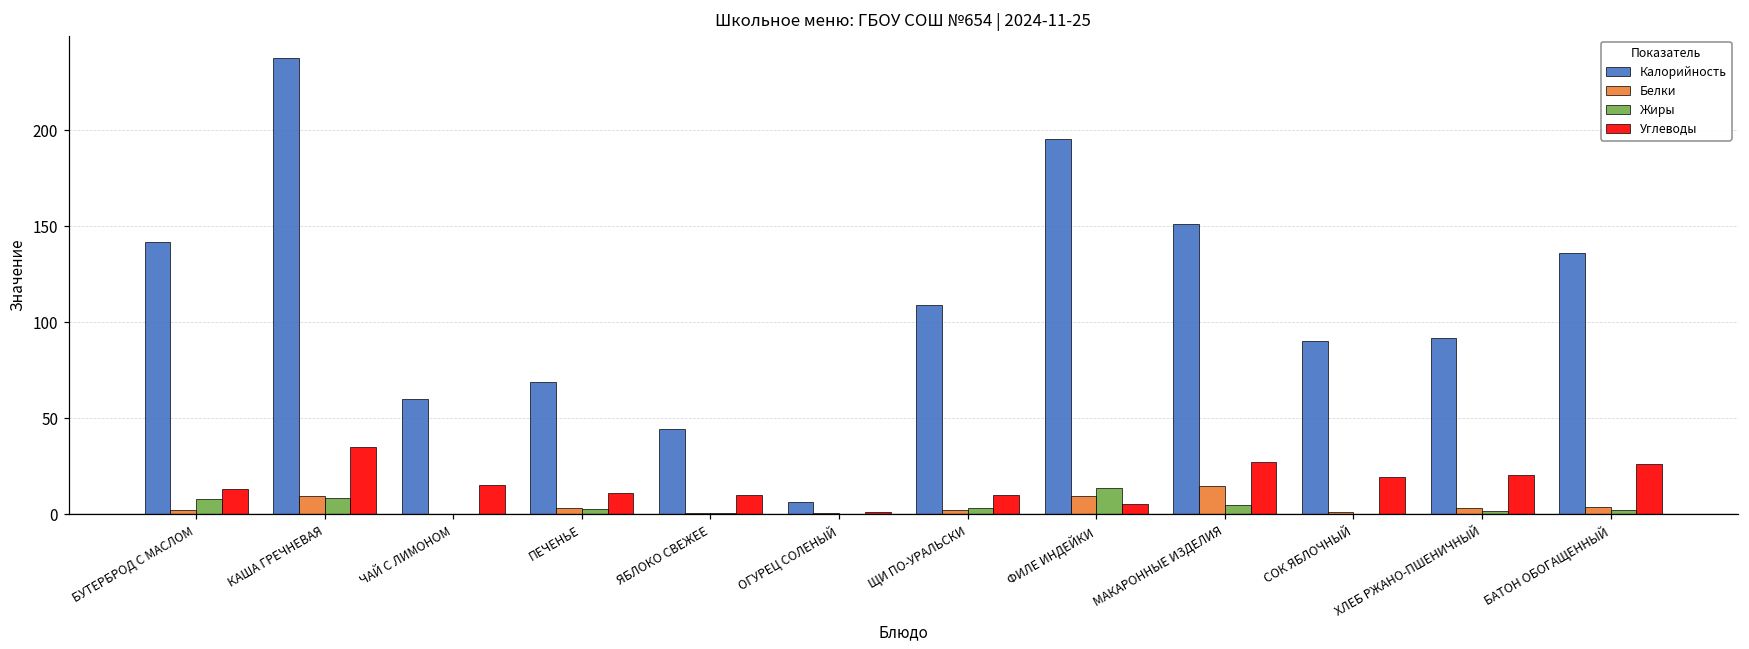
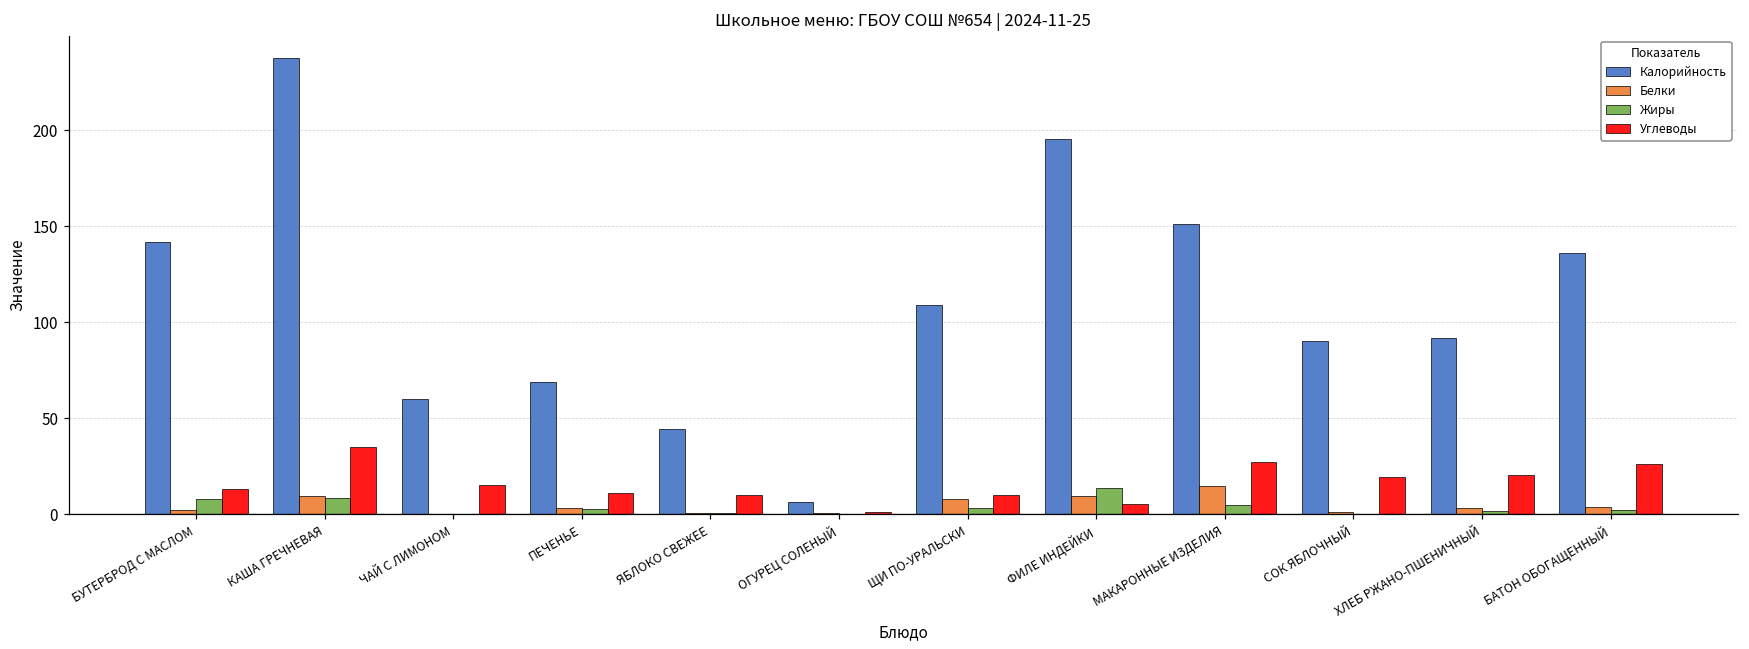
  {
    "Калорийность": {
      "БУТЕРБРОД С МАСЛОМ": 142,
      "КАША ГРЕЧНЕВАЯ": 238,
      "ЧАЙ С ЛИМОНОМ": 60,
      "ПЕЧЕНЬЕ": 69,
      "ЯБЛОКО СВЕЖЕЕ": 44,
      "ОГУРЕЦ СОЛЕНЫЙ": 7,
      "ЩИ ПО-УРАЛЬСКИ": 109,
      "ФИЛЕ ИНДЕЙКИ": 195,
      "МАКАРОННЫЕ ИЗДЕЛИЯ": 151,
      "СОК ЯБЛОЧНЫЙ": 90,
      "ХЛЕБ РЖАНО-ПШЕНИЧНЫЙ": 92,
      "БАТОН ОБОГАЩЕННЫЙ": 136
    },
    "Белки": {
      "БУТЕРБРОД С МАСЛОМ": 2,
      "КАША ГРЕЧНЕВАЯ": 10,
      "ПЕЧЕНЬЕ": 3,
-     "ЩИ ПО-УРАЛЬСКИ": 2,
+     "ЩИ ПО-УРАЛЬСКИ": 8,
      "ФИЛЕ ИНДЕЙКИ": 9,
      "МАКАРОННЫЕ ИЗДЕЛИЯ": 15,
      "ХЛЕБ РЖАНО-ПШЕНИЧНЫЙ": 3,
      "БАТОН ОБОГАЩЕННЫЙ": 4
    },
    "Жиры": {
      "БУТЕРБРОД С МАСЛОМ": 8,
      "КАША ГРЕЧНЕВАЯ": 8,
      "ПЕЧЕНЬЕ": 3,
      "ЩИ ПО-УРАЛЬСКИ": 3,
      "ФИЛЕ ИНДЕЙКИ": 14,
      "МАКАРОННЫЕ ИЗДЕЛИЯ": 5,
      "ХЛЕБ РЖАНО-ПШЕНИЧНЫЙ": 2,
      "БАТОН ОБОГАЩЕННЫЙ": 2
    },
    "Углеводы": {
      "БУТЕРБРОД С МАСЛОМ": 13,
      "КАША ГРЕЧНЕВАЯ": 35,
      "ЧАЙ С ЛИМОНОМ": 15,
      "ПЕЧЕНЬЕ": 11,
      "ЯБЛОКО СВЕЖЕЕ": 10,
      "ЩИ ПО-УРАЛЬСКИ": 10,
      "ФИЛЕ ИНДЕЙКИ": 5,
      "МАКАРОННЫЕ ИЗДЕЛИЯ": 27,
      "СОК ЯБЛОЧНЫЙ": 19,
      "ХЛЕБ РЖАНО-ПШЕНИЧНЫЙ": 20,
      "БАТОН ОБОГАЩЕННЫЙ": 26
    }
  }
